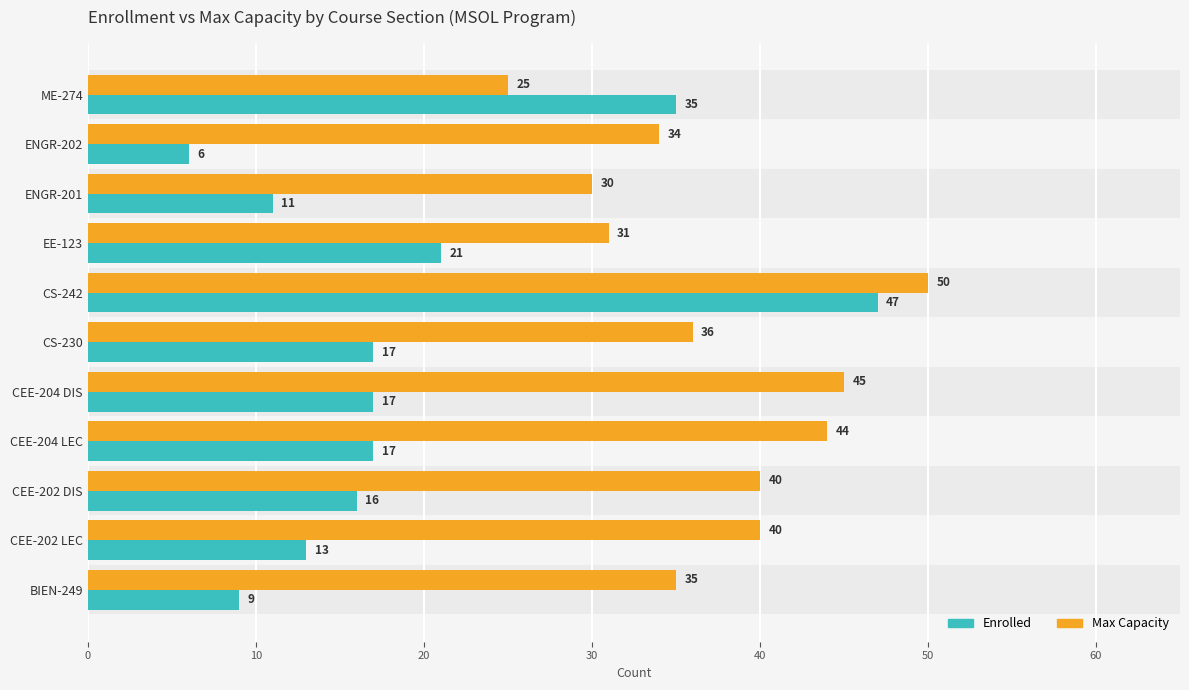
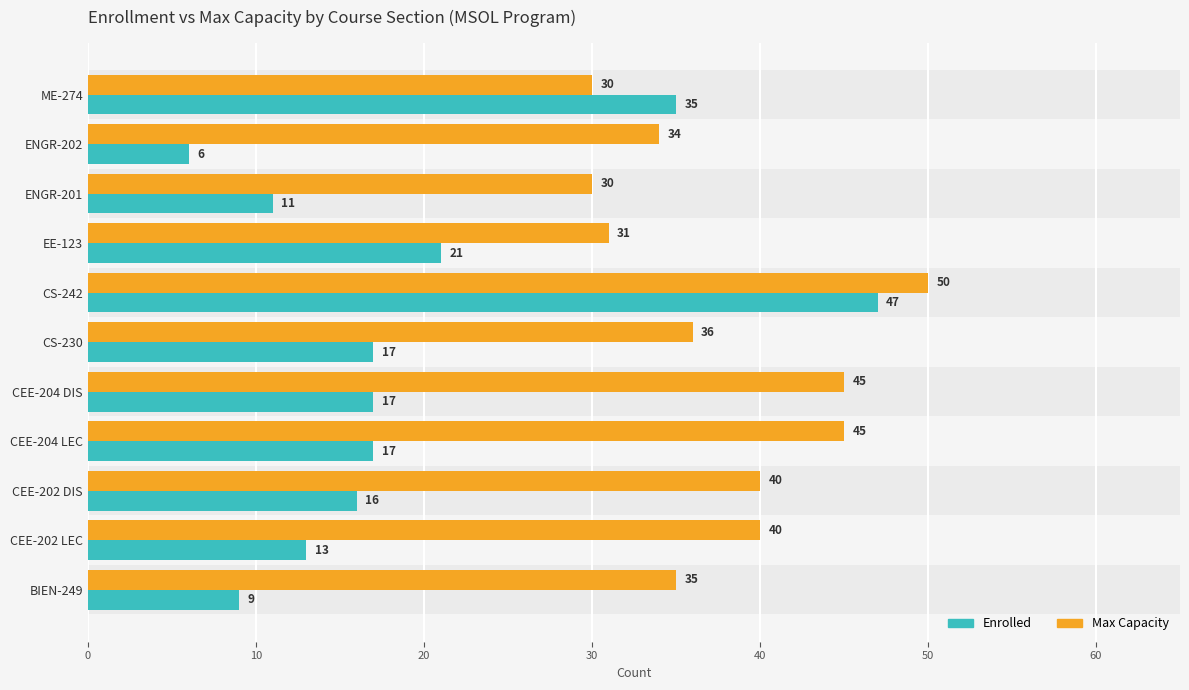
  {
    "Max Capacity": {
-     "ME-274": 25,
+     "ME-274": 30,
      "ENGR-202": 34,
      "ENGR-201": 30,
      "EE-123": 31,
      "CS-242": 50,
      "CS-230": 36,
      "CEE-204 DIS": 45,
-     "CEE-204 LEC": 44,
+     "CEE-204 LEC": 45,
      "CEE-202 DIS": 40,
      "CEE-202 LEC": 40,
      "BIEN-249": 35
    },
    "Enrolled": {
      "ME-274": 35,
      "ENGR-202": 6,
      "ENGR-201": 11,
      "EE-123": 21,
      "CS-242": 47,
      "CS-230": 17,
      "CEE-204 DIS": 17,
      "CEE-204 LEC": 17,
      "CEE-202 DIS": 16,
      "CEE-202 LEC": 13,
      "BIEN-249": 9
    }
  }
